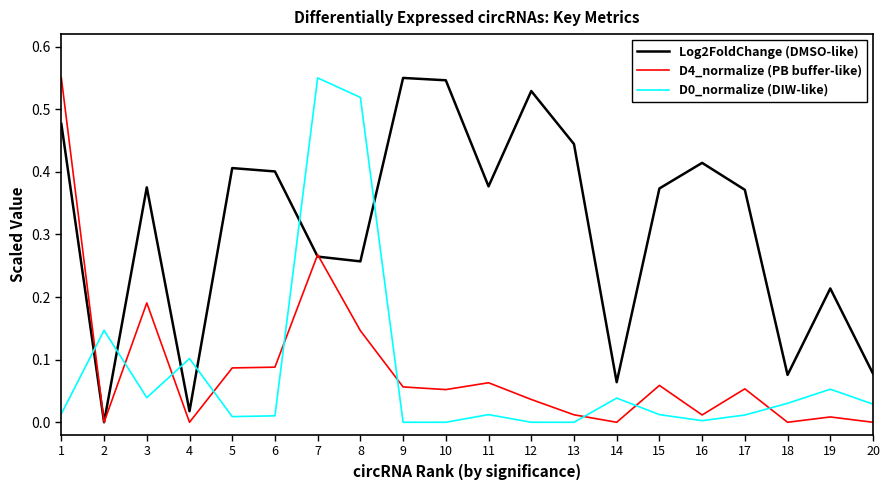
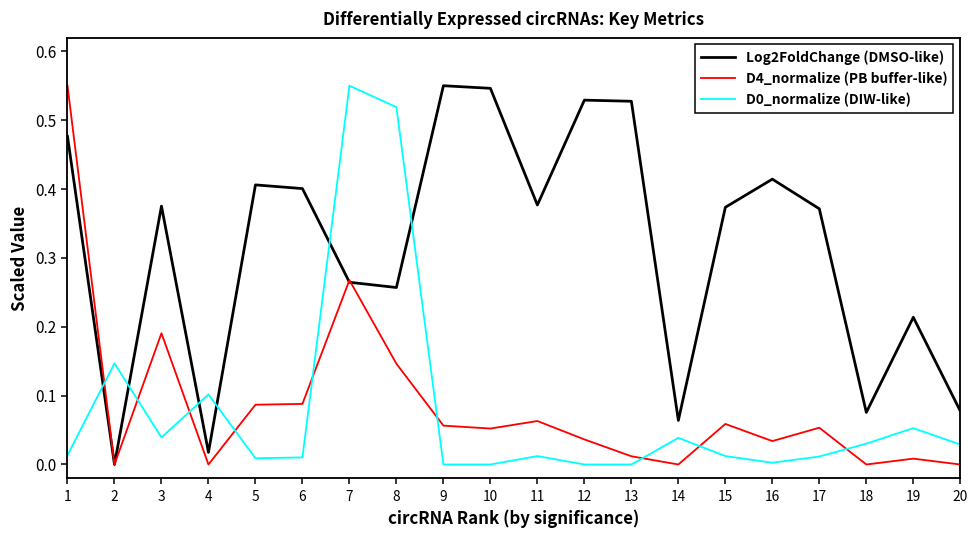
  {
    "Log2FoldChange (DMSO-like)": {
      "1": 0.48,
      "3": 0.38,
      "4": 0.02,
      "5": 0.41,
      "6": 0.40,
      "8": 0.26,
      "9": 0.55,
      "10": 0.55,
      "11": 0.38,
      "12": 0.53,
-     "13": 0.44,
+     "13": 0.53,
      "14": 0.06,
      "15": 0.37,
      "16": 0.41,
      "17": 0.37,
      "18": 0.08,
      "19": 0.21,
      "20": 0.08
    },
    "D4_normalize (PB buffer-like)": {
      "1": 0.55,
      "3": 0.19,
      "4": 0.00,
      "5": 0.09,
      "6": 0.09,
      "8": 0.15,
      "9": 0.06,
      "10": 0.05,
      "11": 0.06,
      "12": 0.04,
      "13": 0.01,
      "14": 0.00,
      "15": 0.06,
-     "16": 0.01,
+     "16": 0.03,
      "17": 0.05,
      "18": 0.00,
      "19": 0.01,
      "20": 0.00
    },
    "D0_normalize (DIW-like)": {
      "1": 0.01,
      "2": 0.15,
      "3": 0.04,
      "4": 0.10,
      "5": 0.01,
      "6": 0.01,
      "7": 0.55,
      "8": 0.52,
      "9": 0.00,
      "10": 0.00,
      "11": 0.01,
      "12": 0.00,
      "13": 0.00,
      "14": 0.04,
      "15": 0.01,
      "16": 0.00,
      "17": 0.01,
      "18": 0.03,
      "19": 0.05,
      "20": 0.03
    }
  }
